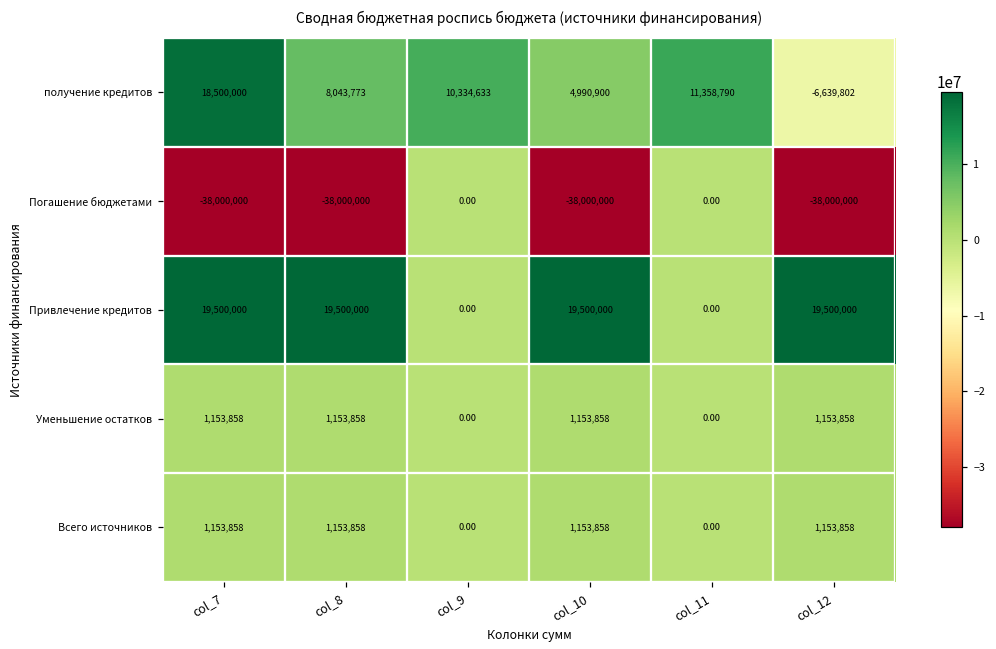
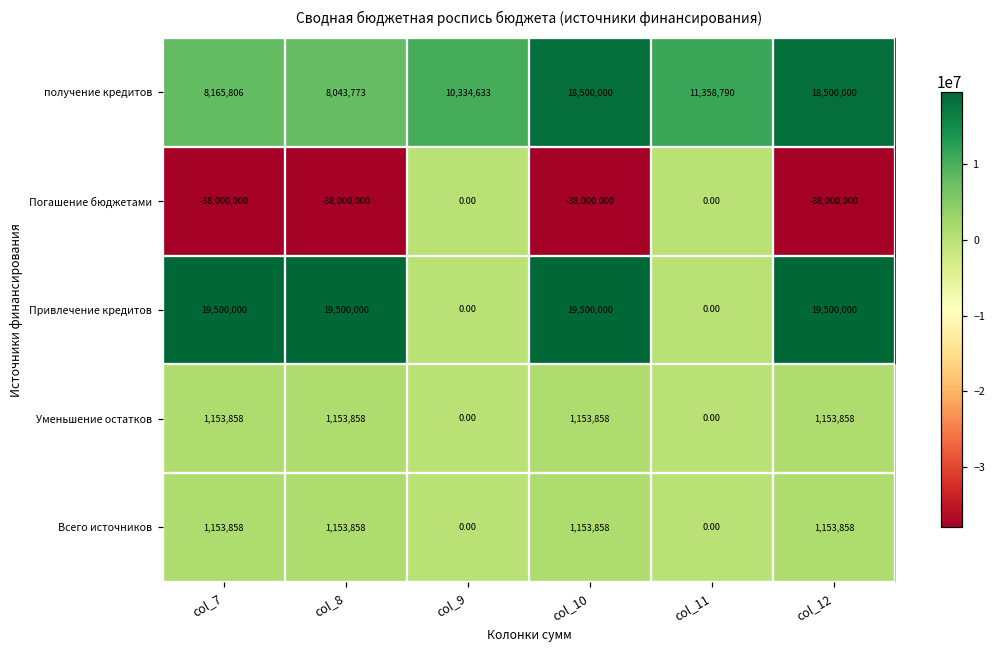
  {
    "получение кредитов": {
-     "col_7": "18,500,000",
+     "col_7": "8,165,806",
      "col_8": "8,043,773",
      "col_9": "10,334,633",
-     "col_10": "4,990,900",
+     "col_10": "18,500,000",
      "col_11": "11,358,790",
-     "col_12": "-6,639,802"
+     "col_12": "18,500,000"
    },
    "Погашение бюджетами": {
      "col_7": "-38,000,000",
      "col_8": "-38,000,000",
      "col_9": "0.00",
      "col_10": "-38,000,000",
      "col_11": "0.00",
      "col_12": "-38,000,000"
    },
    "Привлечение кредитов": {
      "col_7": "19,500,000",
      "col_8": "19,500,000",
      "col_9": "0.00",
      "col_10": "19,500,000",
      "col_11": "0.00",
      "col_12": "19,500,000"
    },
    "Уменьшение остатков": {
      "col_7": "1,153,858",
      "col_8": "1,153,858",
      "col_9": "0.00",
      "col_10": "1,153,858",
      "col_11": "0.00",
      "col_12": "1,153,858"
    },
    "Всего источников": {
      "col_7": "1,153,858",
      "col_8": "1,153,858",
      "col_9": "0.00",
      "col_10": "1,153,858",
      "col_11": "0.00",
      "col_12": "1,153,858"
    }
  }
